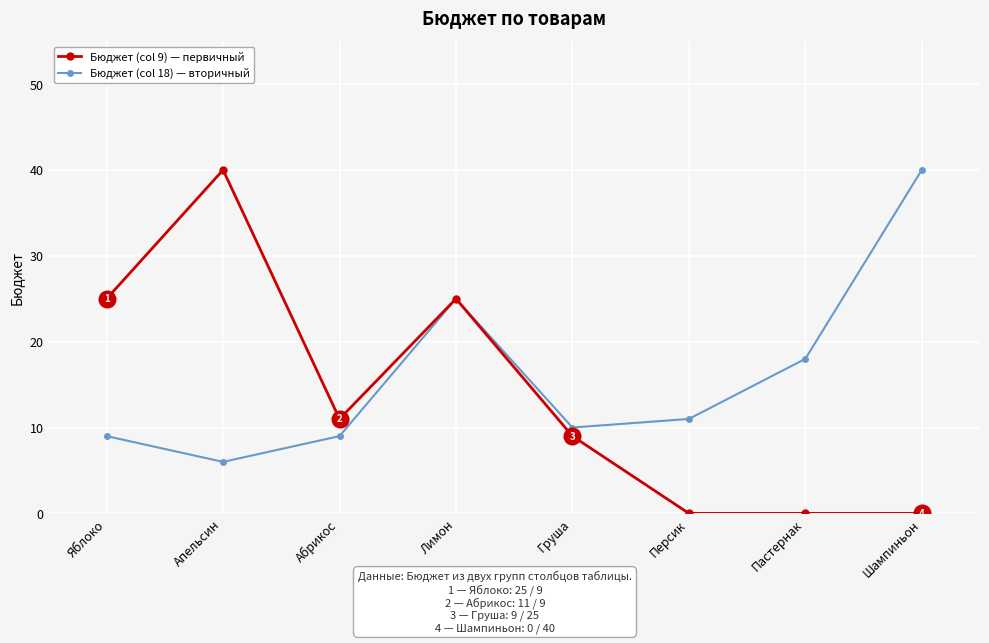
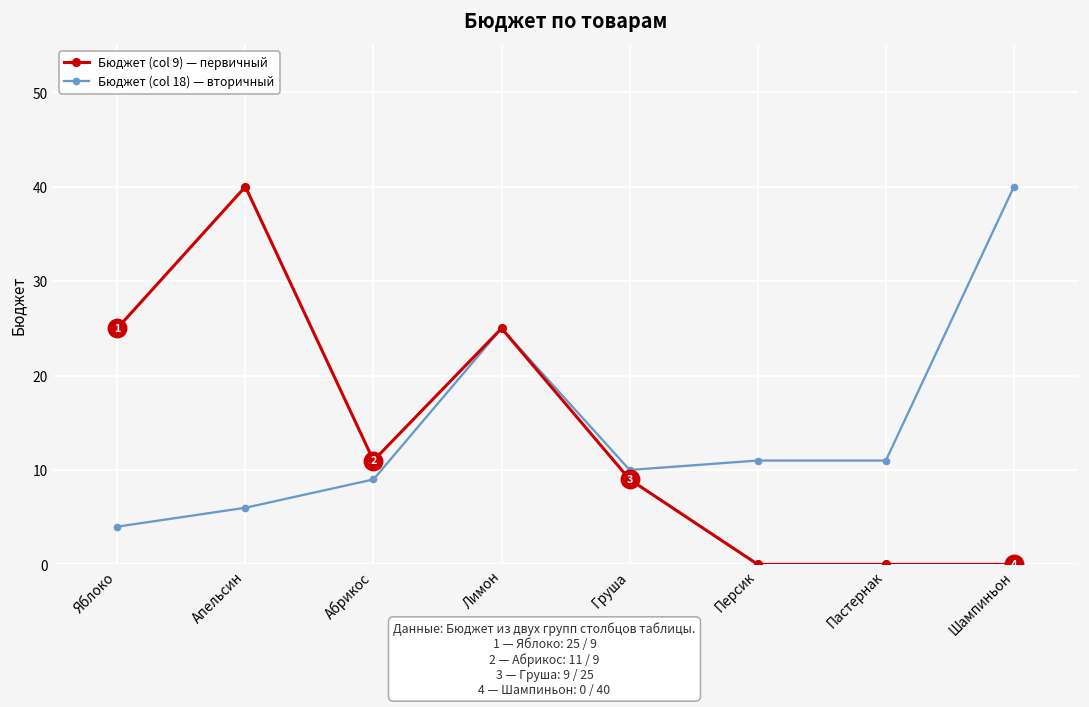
  {
    "Бюджет (col 18) — вторичный": {
-     "Яблоко": 9,
+     "Яблоко": 4,
      "Апельсин": 6,
      "Абрикос": 9,
      "Груша": 10,
      "Персик": 11,
-     "Пастернак": 18,
+     "Пастернак": 11,
      "Шампиньон": 40
    }
  }
